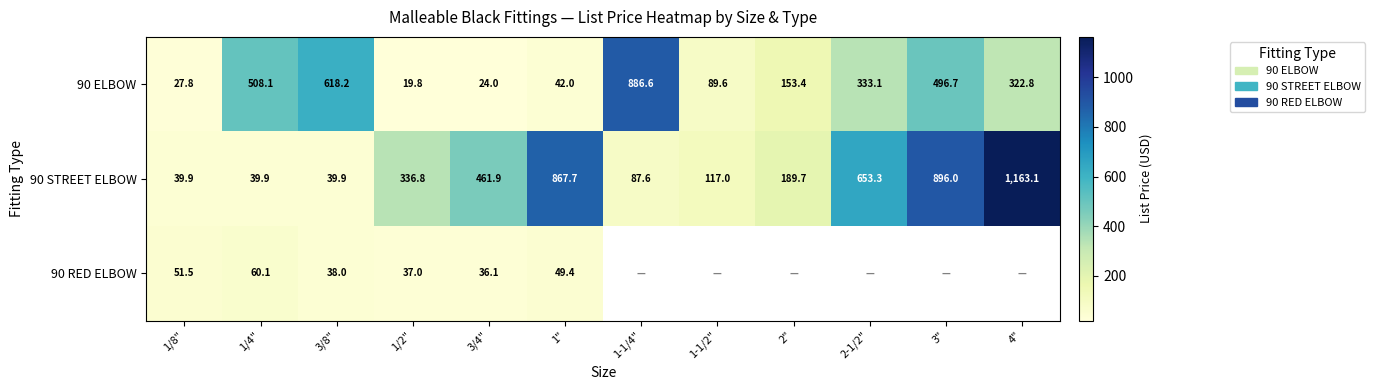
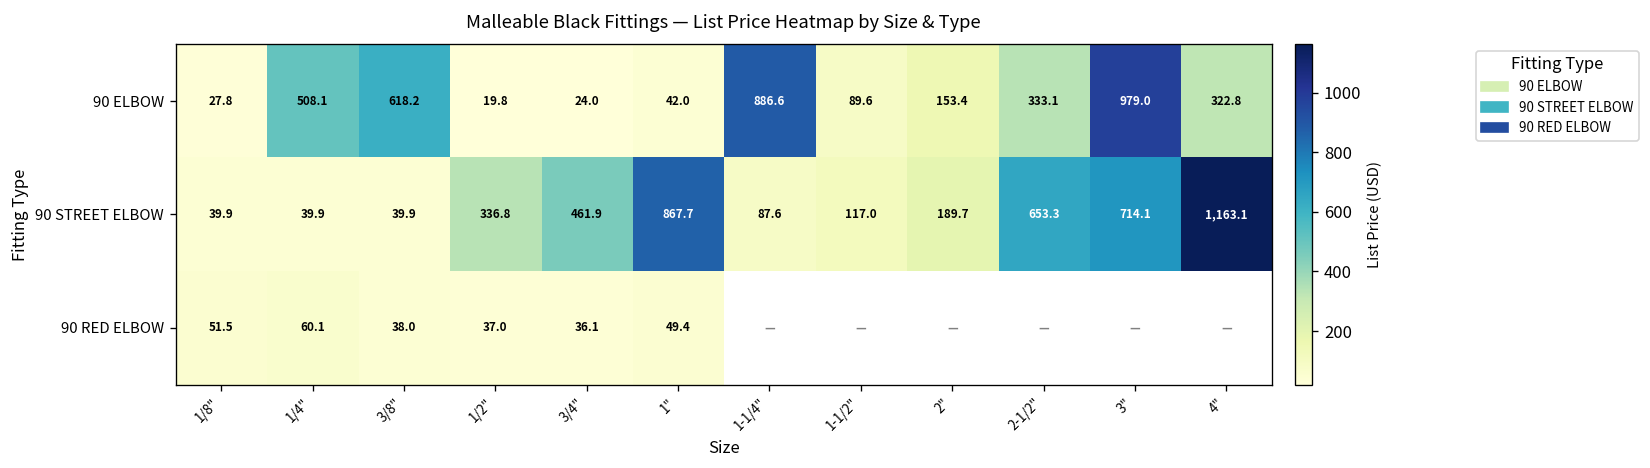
  {
    "90 ELBOW": {
      "1/8\"": "27.8",
      "1/4\"": "508.1",
      "3/8\"": "618.2",
      "1/2\"": "19.8",
      "3/4\"": "24.0",
      "1\"": "42.0",
      "1-1/4\"": "886.6",
      "1-1/2\"": "89.6",
      "2\"": "153.4",
      "2-1/2\"": "333.1",
-     "3\"": "496.7",
+     "3\"": "979.0",
      "4\"": "322.8"
    },
    "90 STREET ELBOW": {
      "1/8\"": "39.9",
      "1/4\"": "39.9",
      "3/8\"": "39.9",
      "1/2\"": "336.8",
      "3/4\"": "461.9",
      "1\"": "867.7",
      "1-1/4\"": "87.6",
      "1-1/2\"": "117.0",
      "2\"": "189.7",
      "2-1/2\"": "653.3",
-     "3\"": "896.0",
+     "3\"": "714.1",
      "4\"": "1,163.1"
    },
    "90 RED ELBOW": {
      "1/8\"": "51.5",
      "1/4\"": "60.1",
      "3/8\"": "38.0",
      "1/2\"": "37.0",
      "3/4\"": "36.1",
      "1\"": "49.4"
    }
  }
